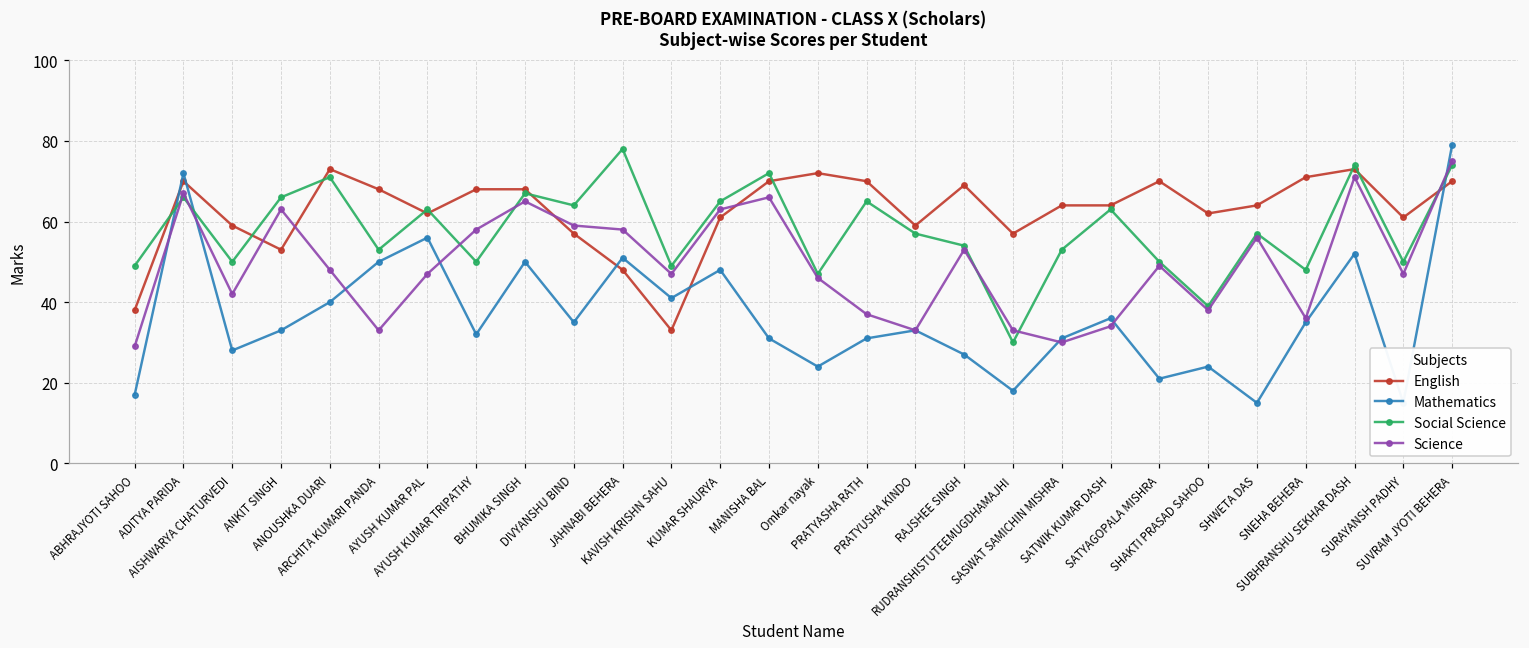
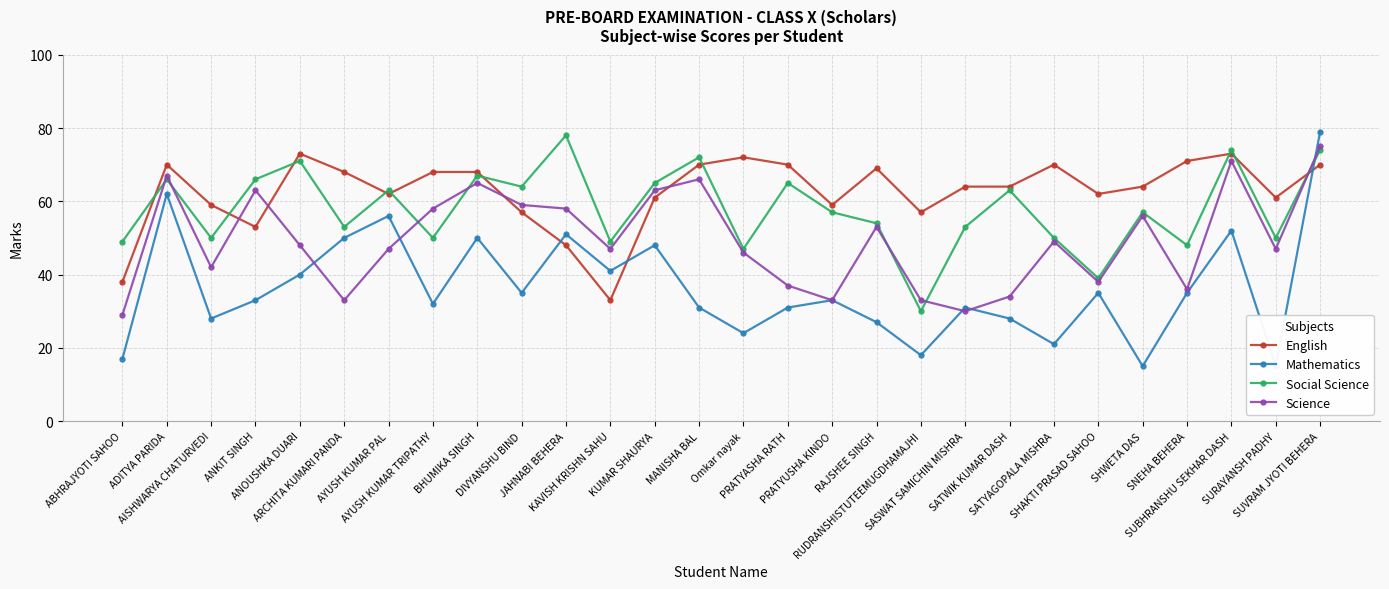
  {
    "English": {
      "ABHRAJYOTI SAHOO": 38,
      "ADITYA PARIDA": 70,
      "AISHWARYA CHATURVEDI": 59,
      "ANKIT SINGH": 53,
      "ANOUSHKA DUARI": 73,
      "ARCHITA KUMARI PANDA": 68,
      "AYUSH KUMAR PAL": 62,
      "AYUSH KUMAR TRIPATHY": 68,
      "BHUMIKA SINGH": 68,
      "DIVYANSHU BIND": 57,
      "JAHNABI BEHERA": 48,
      "KAVISH KRISHN SAHU": 33,
      "KUMAR SHAURYA": 61,
      "MANISHA BAL": 70,
      "Omkar nayak": 72,
      "PRATYASHA RATH": 70,
      "PRATYUSHA KINDO": 59,
      "RAJSHEE SINGH": 69,
      "RUDRANSHISTUTEEMUGDHAMAJHI": 57,
      "SASWAT SAMICHIN MISHRA": 64,
      "SATWIK KUMAR DASH": 64,
      "SATYAGOPALA MISHRA": 70,
      "SHAKTI PRASAD SAHOO": 62,
      "SHWETA DAS": 64,
      "SNEHA BEHERA": 71,
      "SUBHRANSHU SEKHAR DASH": 73,
      "SURAYANSH PADHY": 61,
      "SUVRAM JYOTI BEHERA": 70
    },
    "Mathematics": {
      "ABHRAJYOTI SAHOO": 17,
-     "ADITYA PARIDA": 72,
+     "ADITYA PARIDA": 62,
      "AISHWARYA CHATURVEDI": 28,
      "ANKIT SINGH": 33,
      "ANOUSHKA DUARI": 40,
      "ARCHITA KUMARI PANDA": 50,
      "AYUSH KUMAR PAL": 56,
      "AYUSH KUMAR TRIPATHY": 32,
      "BHUMIKA SINGH": 50,
      "DIVYANSHU BIND": 35,
      "JAHNABI BEHERA": 51,
      "KAVISH KRISHN SAHU": 41,
      "KUMAR SHAURYA": 48,
      "MANISHA BAL": 31,
      "Omkar nayak": 24,
      "PRATYASHA RATH": 31,
      "RAJSHEE SINGH": 27,
      "RUDRANSHISTUTEEMUGDHAMAJHI": 18,
      "SASWAT SAMICHIN MISHRA": 31,
-     "SATWIK KUMAR DASH": 36,
+     "SATWIK KUMAR DASH": 28,
      "SATYAGOPALA MISHRA": 21,
-     "SHAKTI PRASAD SAHOO": 24,
+     "SHAKTI PRASAD SAHOO": 35,
      "SHWETA DAS": 15,
      "SNEHA BEHERA": 35,
      "SUBHRANSHU SEKHAR DASH": 52,
      "SUVRAM JYOTI BEHERA": 79
    },
    "Social Science": {
      "ABHRAJYOTI SAHOO": 49,
      "ADITYA PARIDA": 66,
      "AISHWARYA CHATURVEDI": 50,
      "ANKIT SINGH": 66,
      "ANOUSHKA DUARI": 71,
      "ARCHITA KUMARI PANDA": 53,
      "AYUSH KUMAR PAL": 63,
      "AYUSH KUMAR TRIPATHY": 50,
      "BHUMIKA SINGH": 67,
      "DIVYANSHU BIND": 64,
      "JAHNABI BEHERA": 78,
      "KAVISH KRISHN SAHU": 49,
      "KUMAR SHAURYA": 65,
      "MANISHA BAL": 72,
      "Omkar nayak": 47,
      "PRATYASHA RATH": 65,
      "PRATYUSHA KINDO": 57,
      "RAJSHEE SINGH": 54,
      "RUDRANSHISTUTEEMUGDHAMAJHI": 30,
      "SASWAT SAMICHIN MISHRA": 53,
      "SATWIK KUMAR DASH": 63,
      "SATYAGOPALA MISHRA": 50,
      "SHAKTI PRASAD SAHOO": 39,
      "SHWETA DAS": 57,
      "SNEHA BEHERA": 48,
      "SUBHRANSHU SEKHAR DASH": 74,
      "SURAYANSH PADHY": 50,
      "SUVRAM JYOTI BEHERA": 74
    },
    "Science": {
      "ABHRAJYOTI SAHOO": 29,
      "ADITYA PARIDA": 67,
      "AISHWARYA CHATURVEDI": 42,
      "ANKIT SINGH": 63,
      "ANOUSHKA DUARI": 48,
      "ARCHITA KUMARI PANDA": 33,
      "AYUSH KUMAR PAL": 47,
      "AYUSH KUMAR TRIPATHY": 58,
      "BHUMIKA SINGH": 65,
      "DIVYANSHU BIND": 59,
      "JAHNABI BEHERA": 58,
      "KAVISH KRISHN SAHU": 47,
      "KUMAR SHAURYA": 63,
      "MANISHA BAL": 66,
      "Omkar nayak": 46,
      "PRATYASHA RATH": 37,
      "RAJSHEE SINGH": 53,
      "RUDRANSHISTUTEEMUGDHAMAJHI": 33,
      "SASWAT SAMICHIN MISHRA": 30,
      "SATWIK KUMAR DASH": 34,
      "SATYAGOPALA MISHRA": 49,
      "SHAKTI PRASAD SAHOO": 38,
      "SHWETA DAS": 56,
      "SNEHA BEHERA": 36,
      "SUBHRANSHU SEKHAR DASH": 71,
      "SURAYANSH PADHY": 47,
      "SUVRAM JYOTI BEHERA": 75
    }
  }
